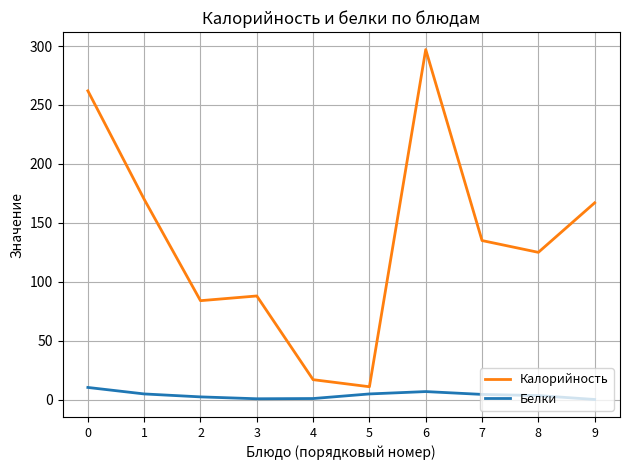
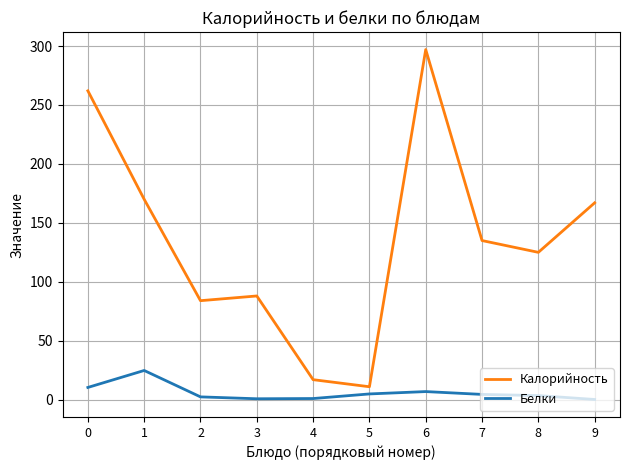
  {
    "Калорийность": {
      "0": 262,
      "1": 170,
      "2": 84,
      "3": 88,
      "4": 17,
      "5": 11,
      "6": 297,
      "7": 135,
      "8": 125,
      "9": 167
    },
    "Белки": {
      "0": 10,
-     "1": 5,
+     "1": 25,
      "2": 2,
      "3": 1,
      "4": 1,
      "5": 5,
      "6": 7
    }
  }
